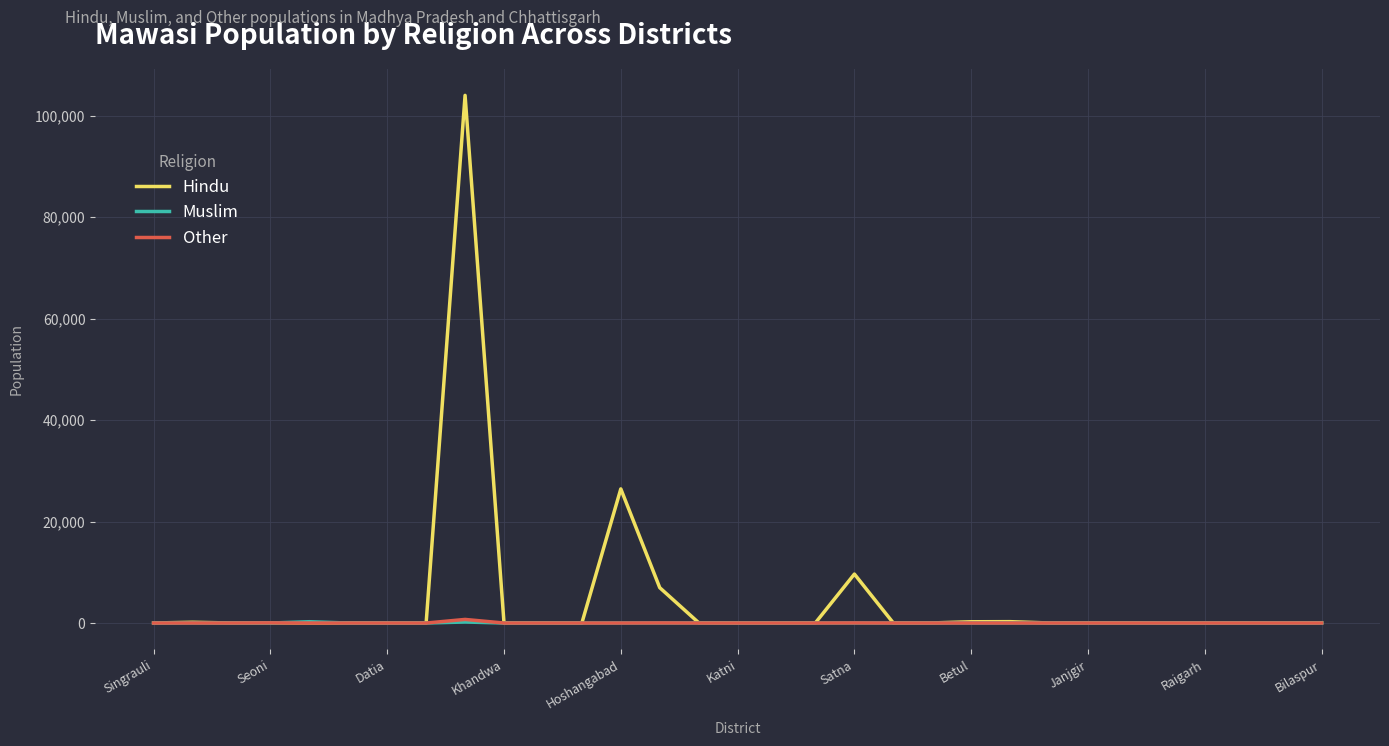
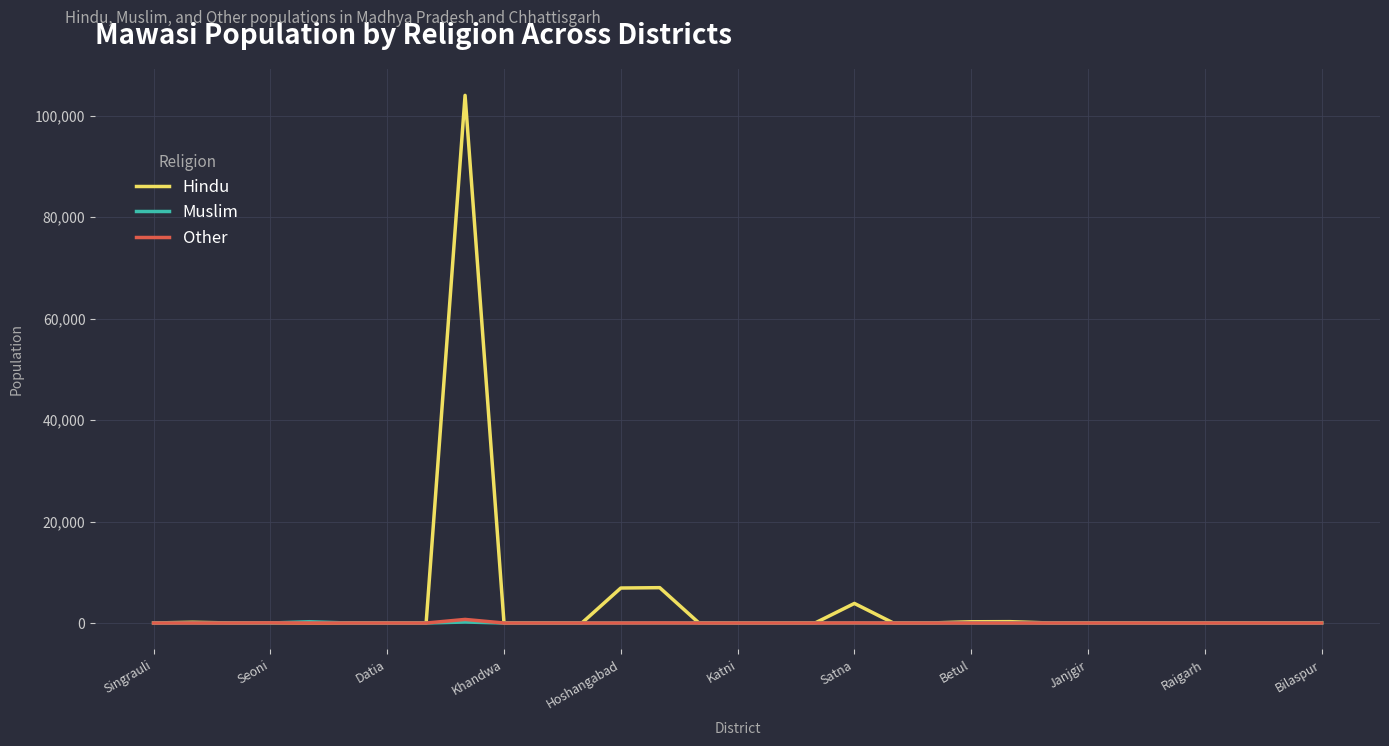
  {
    "Hindu": {
-     "Hoshangabad": "26,000",
-     "Satna": "10,000"
+     "Hoshangabad": "7,000",
+     "Satna": "4,000"
    }
  }
